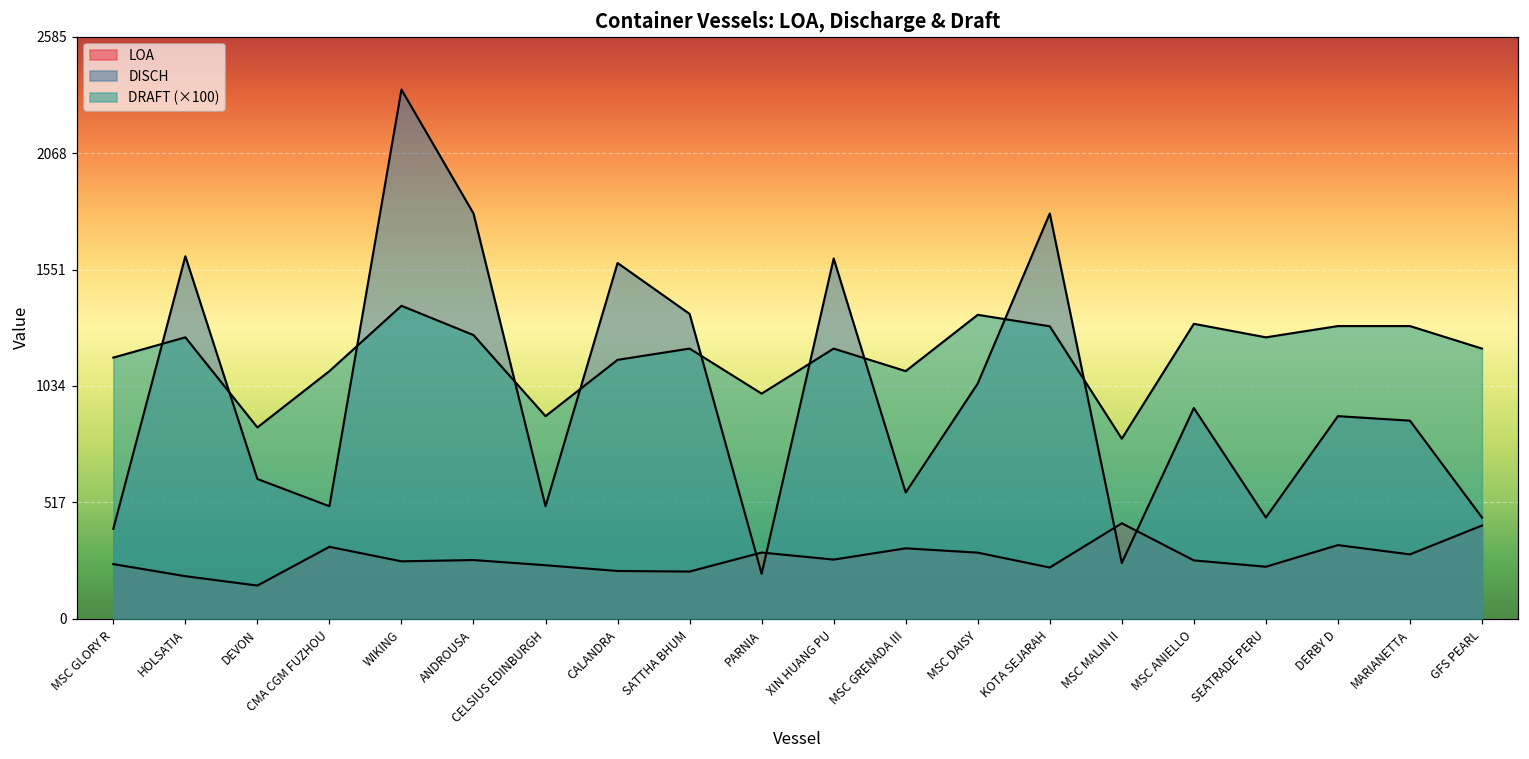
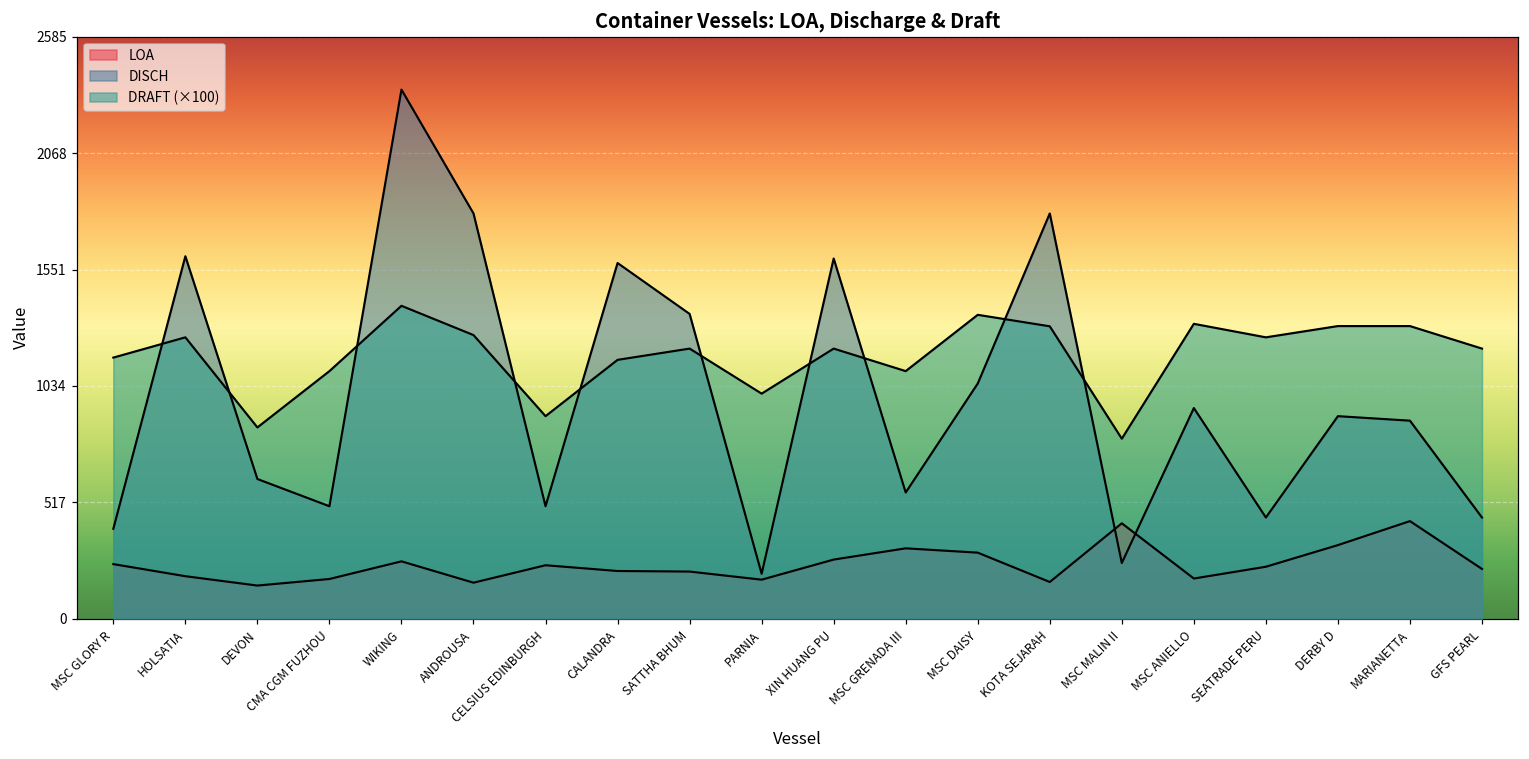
  {
    "LOA": {
      "MSC GLORY R": 240,
      "HOLSATIA": 190,
      "DEVON": 150,
-     "CMA CGM FUZHOU": 320,
+     "CMA CGM FUZHOU": 180,
      "WIKING": 260,
-     "ANDROUSA": 260,
+     "ANDROUSA": 160,
      "CELSIUS EDINBURGH": 240,
      "CALANDRA": 210,
      "SATTHA BHUM": 210,
-     "PARNIA": 290,
+     "PARNIA": 170,
      "XIN HUANG PU": 260,
      "MSC GRENADA III": 310,
      "MSC DAISY": 290,
-     "KOTA SEJARAH": 230,
+     "KOTA SEJARAH": 160,
      "MSC MALIN II": 420,
-     "MSC ANIELLO": 260,
+     "MSC ANIELLO": 180,
      "SEATRADE PERU": 230,
      "DERBY D": 330,
-     "MARIANETTA": 290,
-     "GFS PEARL": 410
+     "MARIANETTA": 430,
+     "GFS PEARL": 220
    }
  }
